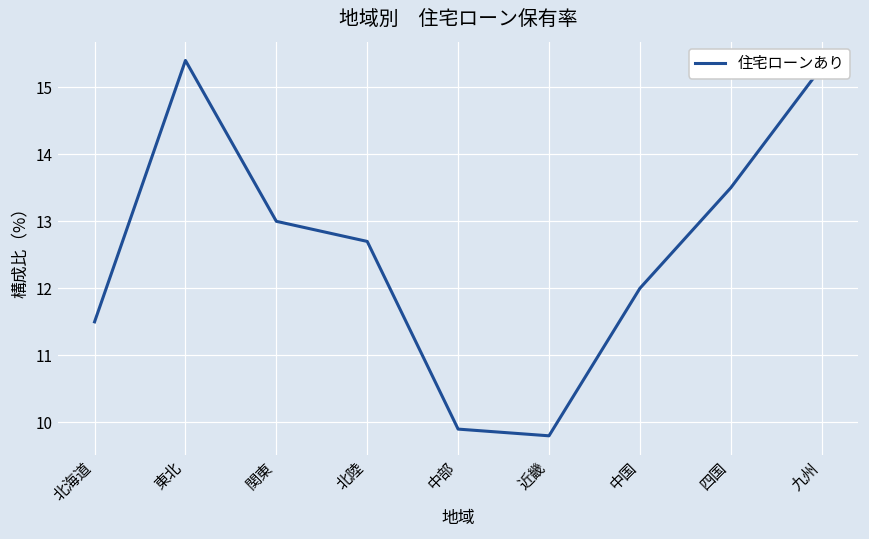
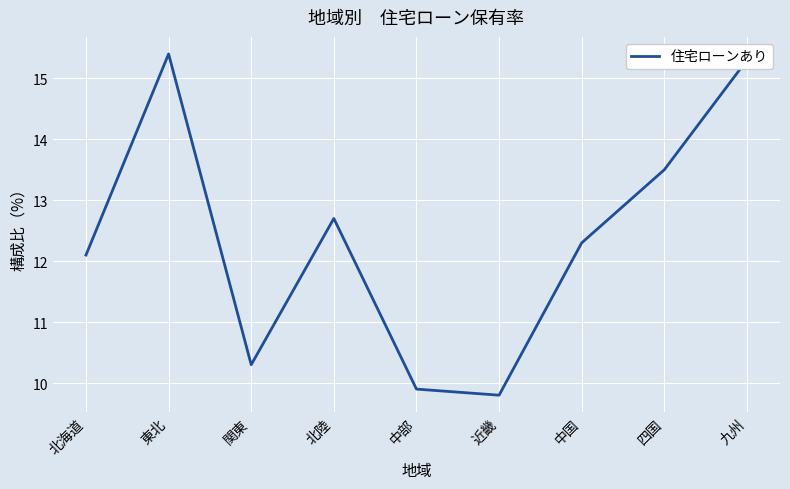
  {
-   "北海道": 11.5,
+   "北海道": 12.1,
    "東北": 15.4,
-   "関東": 13.0,
+   "関東": 10.3,
    "北陸": 12.7,
    "中部": 9.9,
    "近畿": 9.8,
-   "中国": 12.0,
+   "中国": 12.3,
    "四国": 13.5
  }
